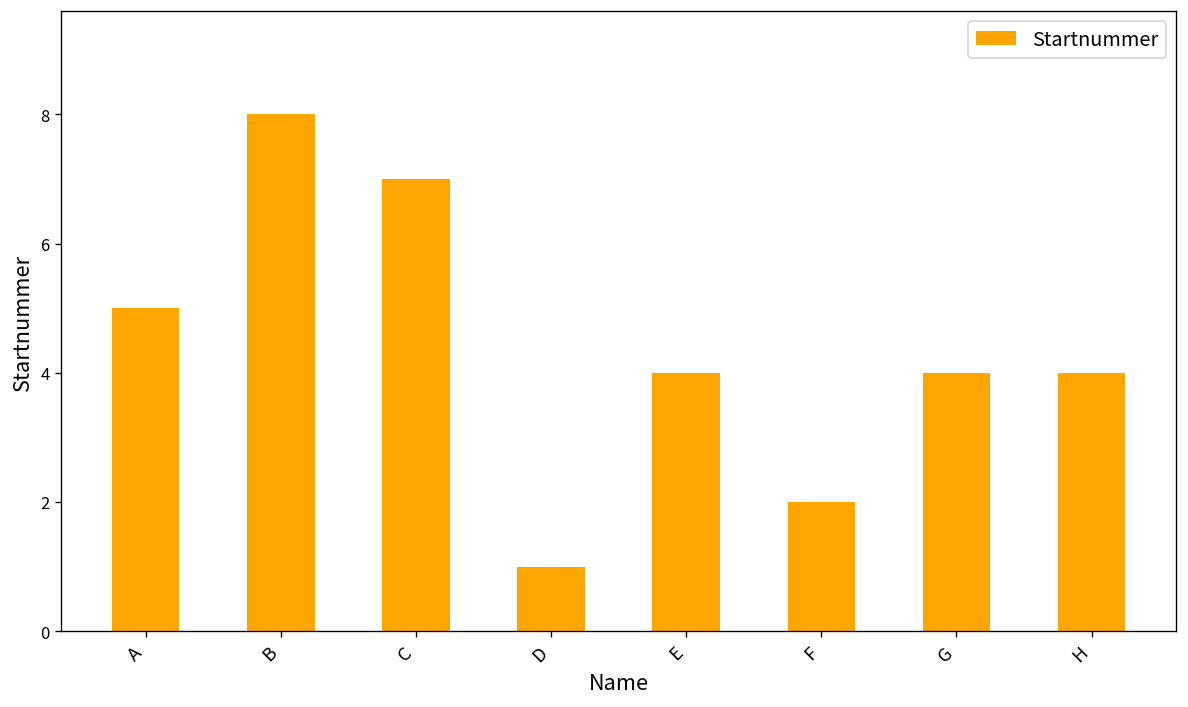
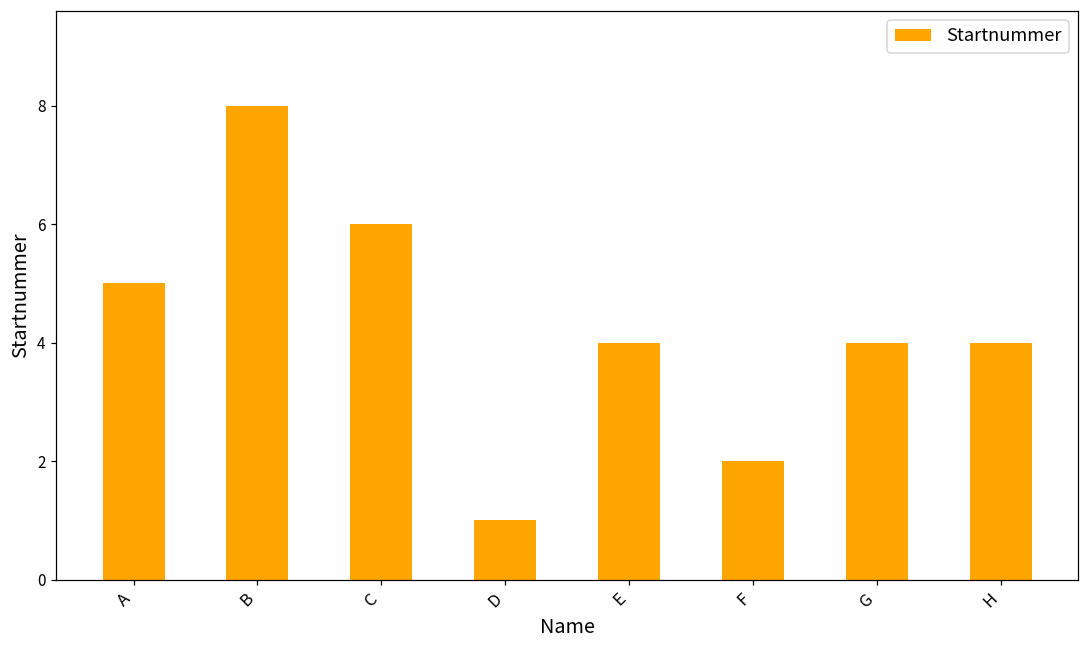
  {
    "A": 5,
    "B": 8,
-   "C": 7,
+   "C": 6,
    "D": 1,
    "E": 4,
    "F": 2,
    "G": 4,
    "H": 4
  }
